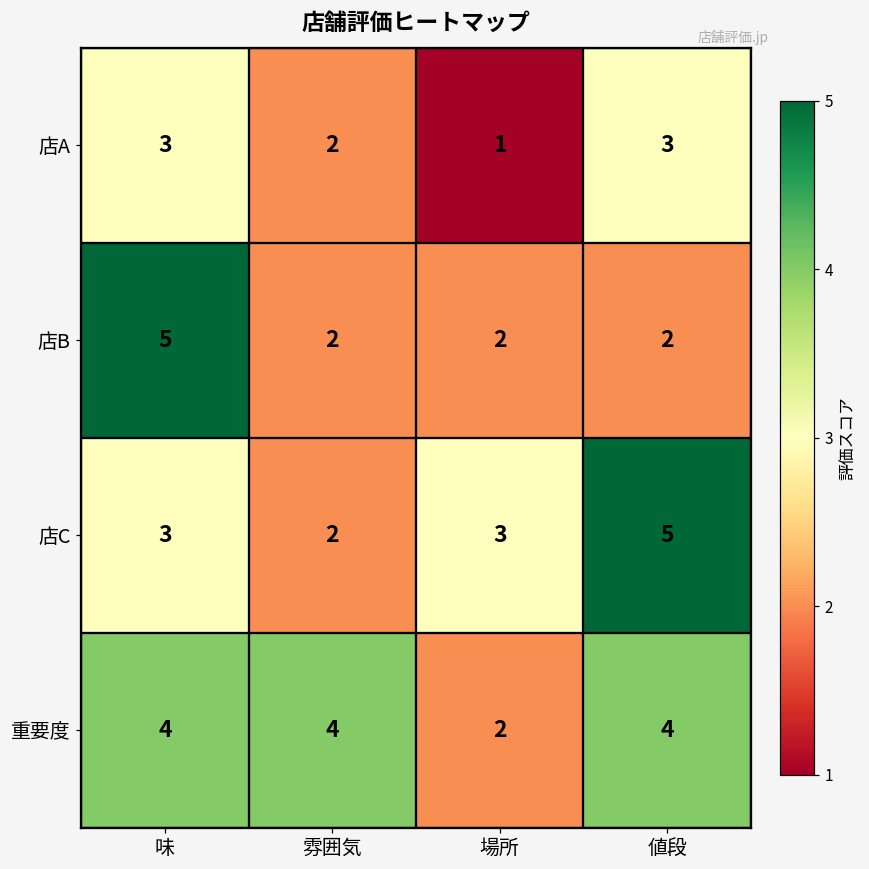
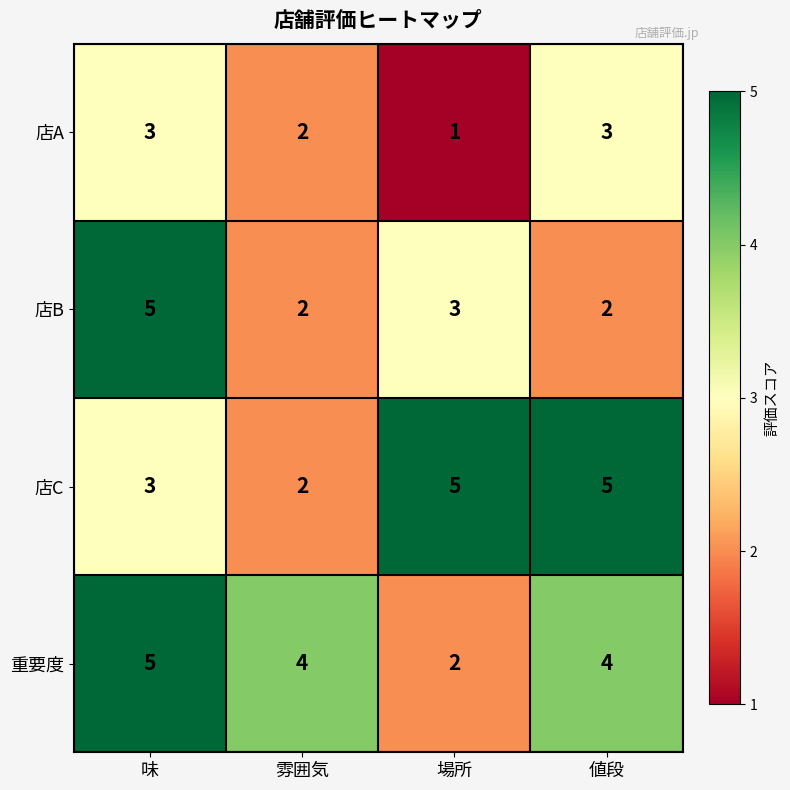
  {
    "店A": {
      "味": 3,
      "雰囲気": 2,
      "場所": 1,
      "値段": 3
    },
    "店B": {
      "味": 5,
      "雰囲気": 2,
-     "場所": 2,
+     "場所": 3,
      "値段": 2
    },
    "店C": {
      "味": 3,
      "雰囲気": 2,
-     "場所": 3,
+     "場所": 5,
      "値段": 5
    },
    "重要度": {
-     "味": 4,
+     "味": 5,
      "雰囲気": 4,
      "場所": 2,
      "値段": 4
    }
  }
